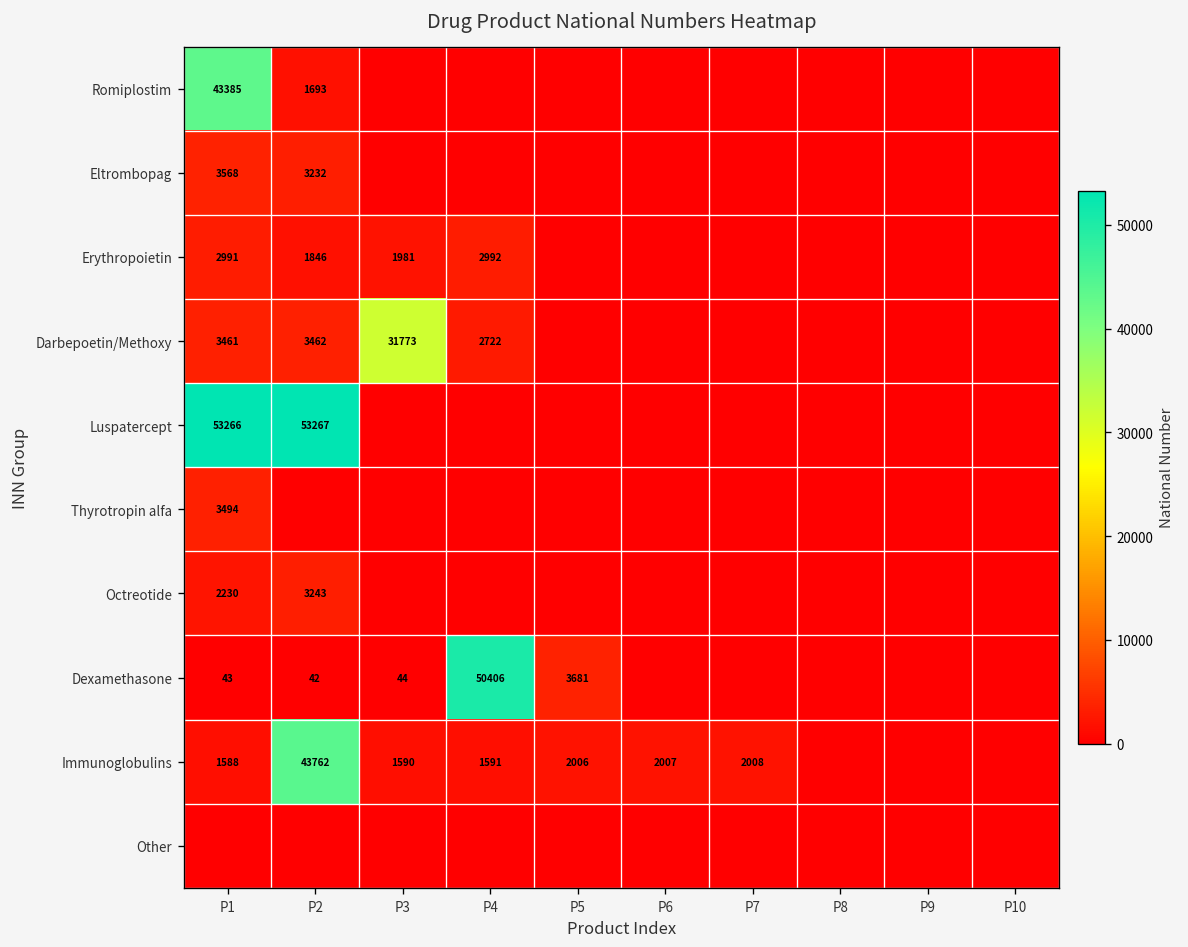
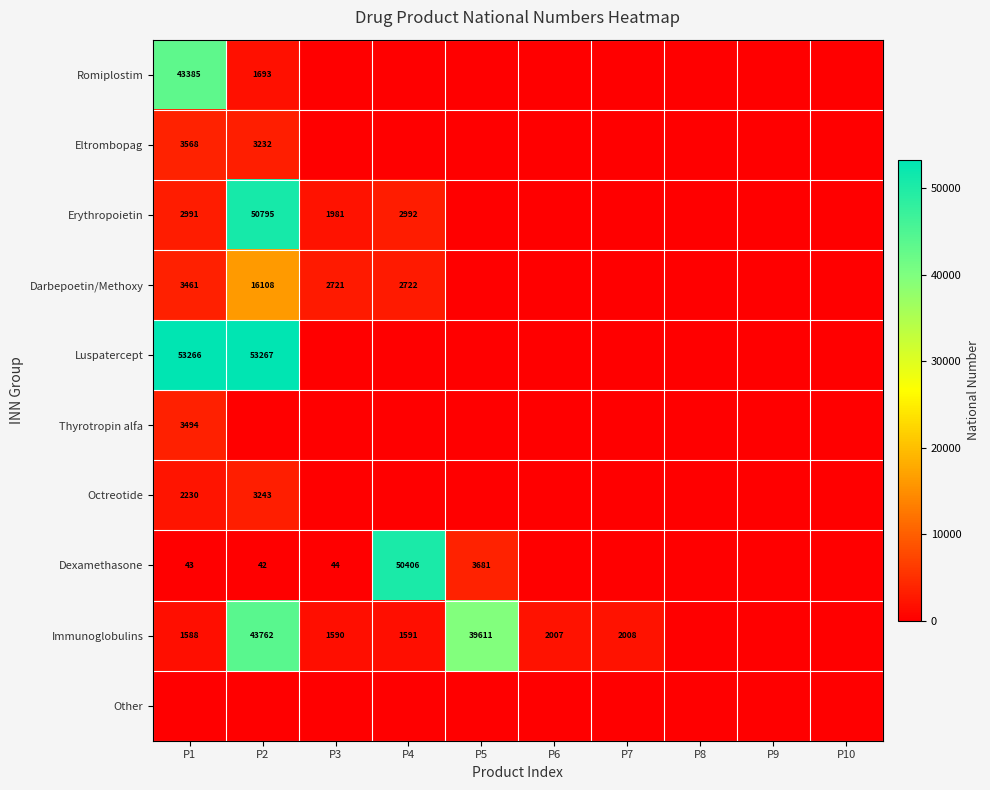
  {
    "Romiplostim": {
      "P1": 43385,
      "P2": 1693
    },
    "Eltrombopag": {
      "P1": 3568,
      "P2": 3232
    },
    "Erythropoietin": {
      "P1": 2991,
-     "P2": 1846,
+     "P2": 50795,
      "P3": 1981,
      "P4": 2992
    },
    "Darbepoetin/Methoxy": {
      "P1": 3461,
-     "P2": 3462,
-     "P3": 31773,
+     "P2": 16108,
+     "P3": 2721,
      "P4": 2722
    },
    "Luspatercept": {
      "P1": 53266,
      "P2": 53267
    },
    "Thyrotropin alfa": {
      "P1": 3494
    },
    "Octreotide": {
      "P1": 2230,
      "P2": 3243
    },
    "Dexamethasone": {
      "P1": 43,
      "P2": 42,
      "P3": 44,
      "P4": 50406,
      "P5": 3681
    },
    "Immunoglobulins": {
      "P1": 1588,
      "P2": 43762,
      "P3": 1590,
      "P4": 1591,
-     "P5": 2006,
+     "P5": 39611,
      "P6": 2007,
      "P7": 2008
    }
  }
